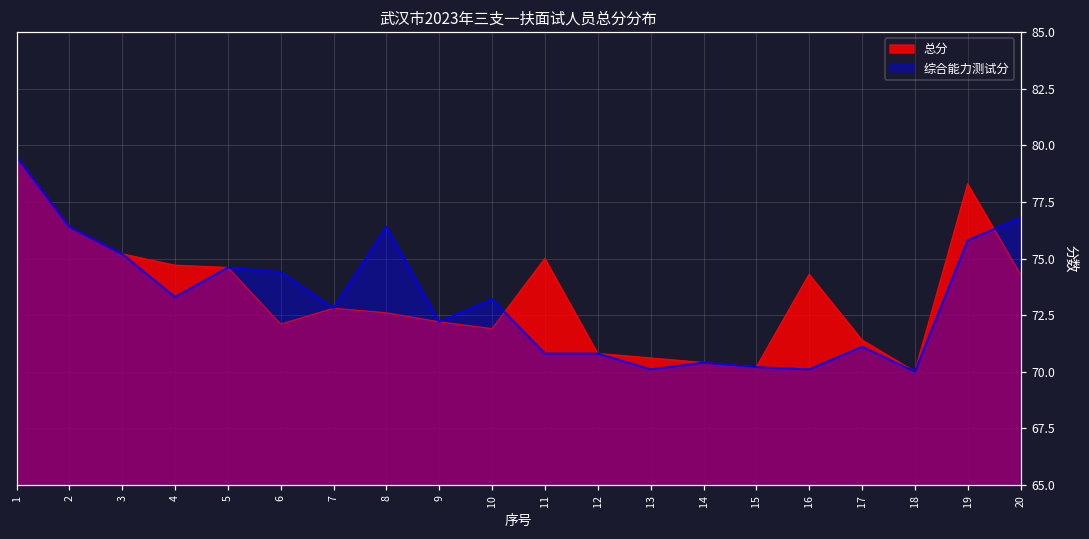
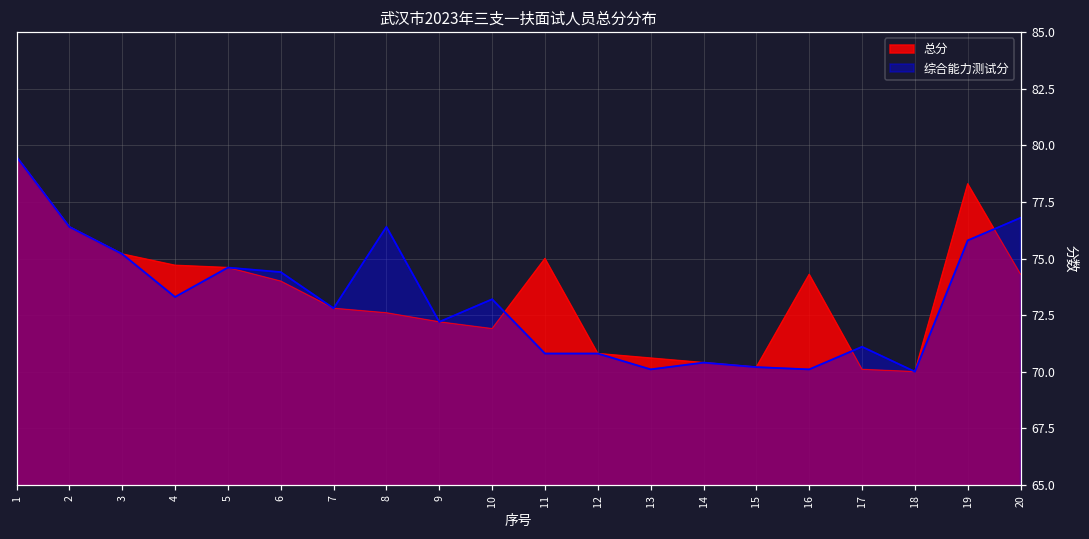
  {
    "总分": {
      "4": 74.7,
-     "6": 72.1,
+     "6": 74.0,
      "8": 72.6,
      "10": 71.9,
      "11": 75.0,
      "13": 70.6,
      "16": 74.3,
-     "17": 71.4,
+     "17": 70.1,
      "19": 78.3,
      "20": 74.3
    },
    "综合能力测试分": {
      "4": 73.3,
      "6": 74.4,
      "8": 76.4,
      "10": 73.2,
      "11": 70.8,
      "13": 70.1,
      "16": 70.1,
      "17": 71.1,
      "19": 75.8,
      "20": 76.8
    }
  }
